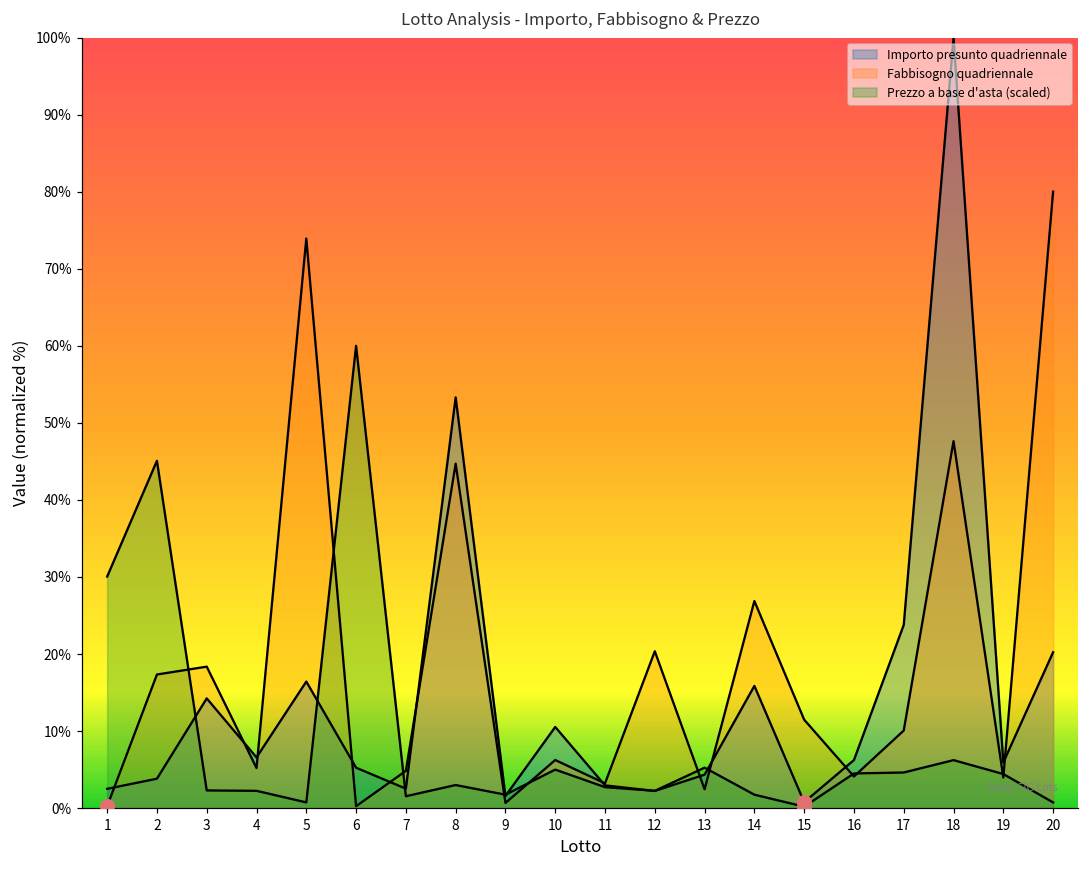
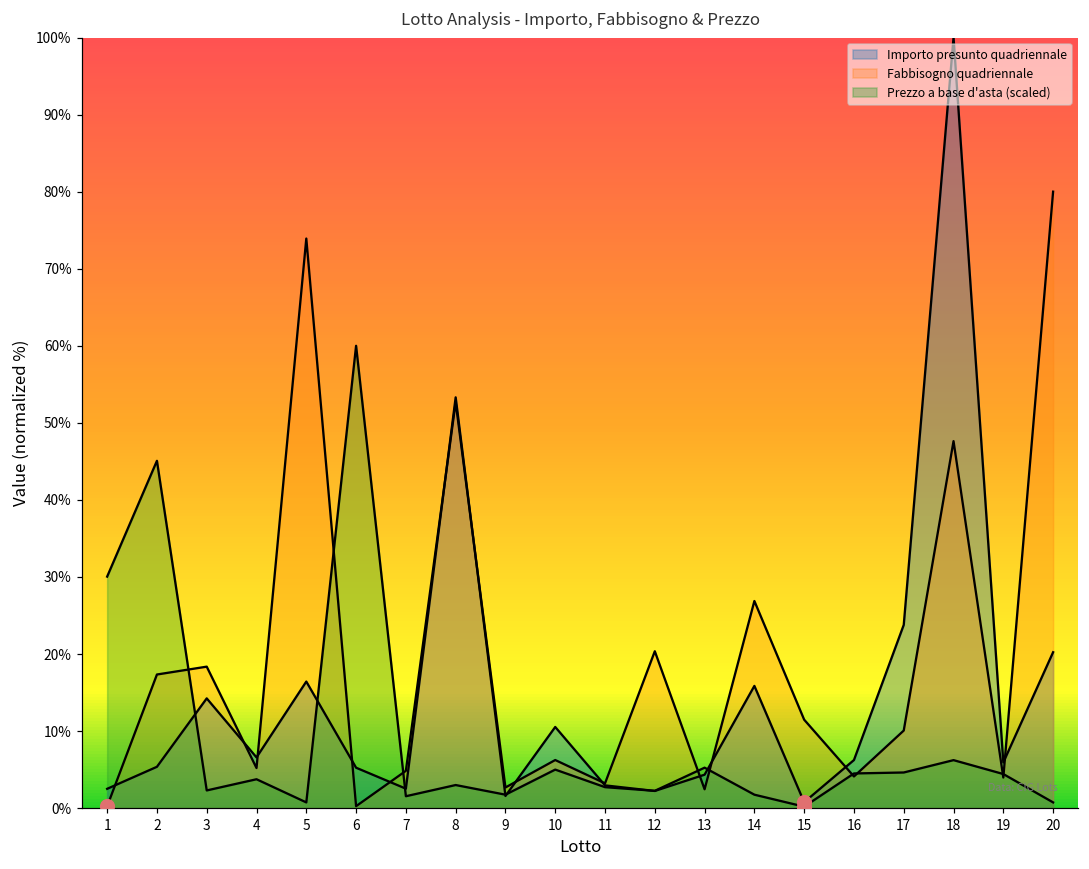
  {
    "Importo presunto quadriennale": {
      "1": "3%",
-     "2": "4%",
+     "2": "5%",
      "3": "14%",
      "4": "7%",
      "5": "16%",
      "6": "5%",
      "7": "3%",
      "8": "53%",
      "10": "11%",
      "13": "4%",
      "14": "16%",
      "16": "6%",
      "17": "24%",
      "18": "100%",
      "19": "6%",
      "20": "20%"
    },
    "Fabbisogno quadriennale": {
      "2": "17%",
      "3": "18%",
      "4": "5%",
      "5": "74%",
      "6": "0%",
      "7": "5%",
-     "8": "45%",
-     "9": "1%",
+     "8": "53%",
+     "9": "3%",
      "10": "6%",
      "12": "20%",
      "13": "2%",
      "14": "27%",
      "15": "11%",
      "16": "4%",
      "17": "10%",
      "18": "48%",
      "19": "4%",
      "20": "80%"
    },
    "Prezzo a base d'asta (scaled)": {
      "1": "30%",
      "2": "45%",
      "3": "2%",
-     "4": "2%",
+     "4": "4%",
      "5": "1%",
      "6": "60%",
      "7": "2%",
      "8": "3%",
      "10": "5%",
      "13": "5%",
      "14": "2%",
      "16": "5%",
      "17": "5%",
      "18": "6%",
      "19": "4%",
      "20": "1%"
    }
  }
